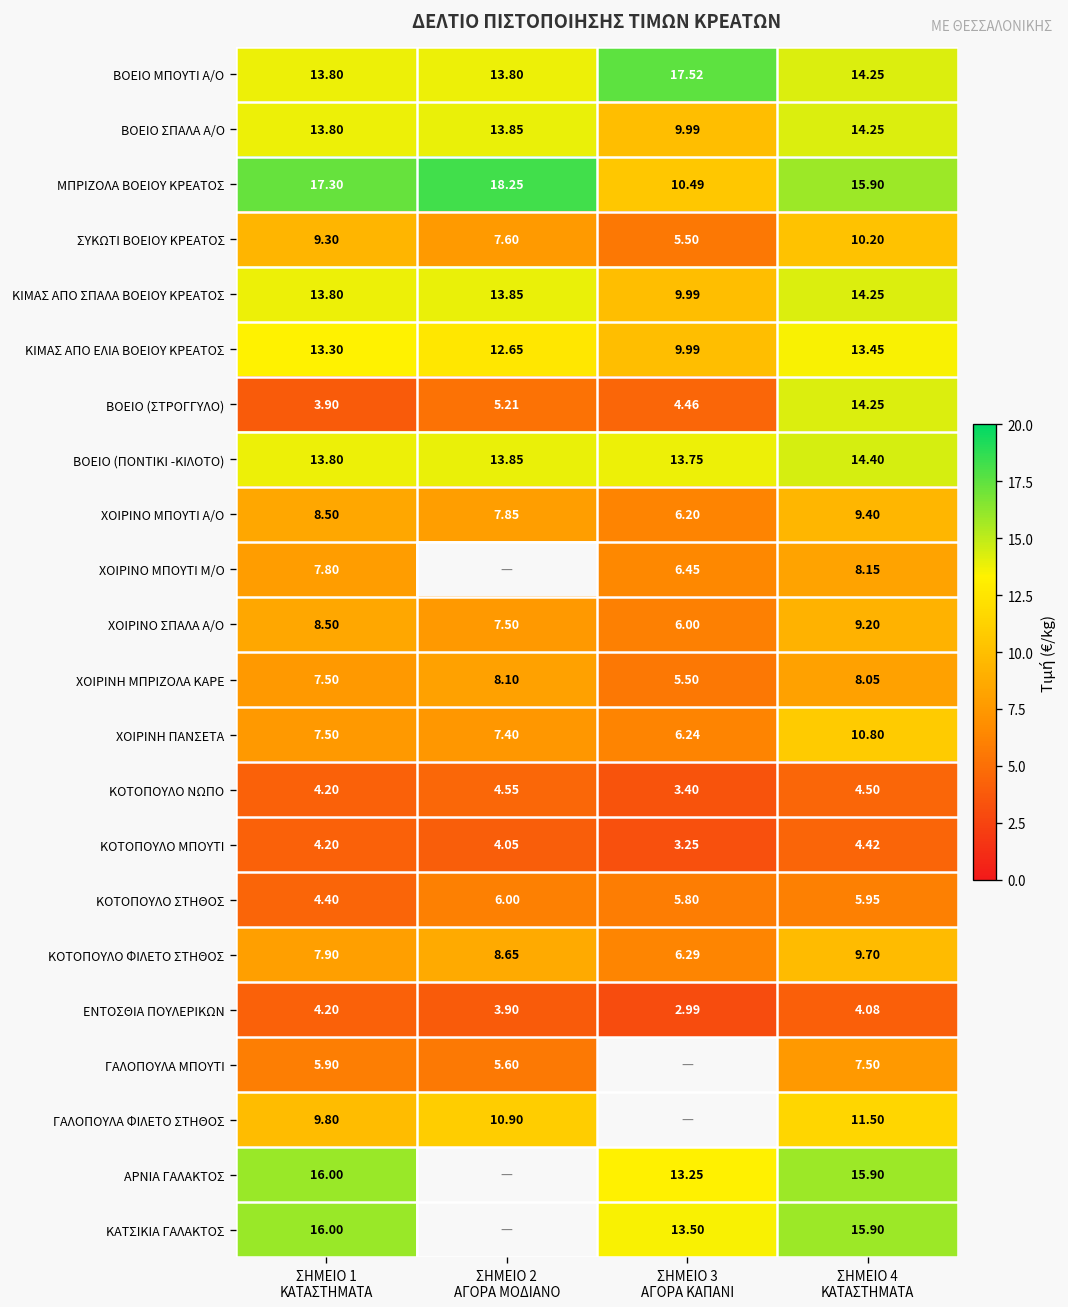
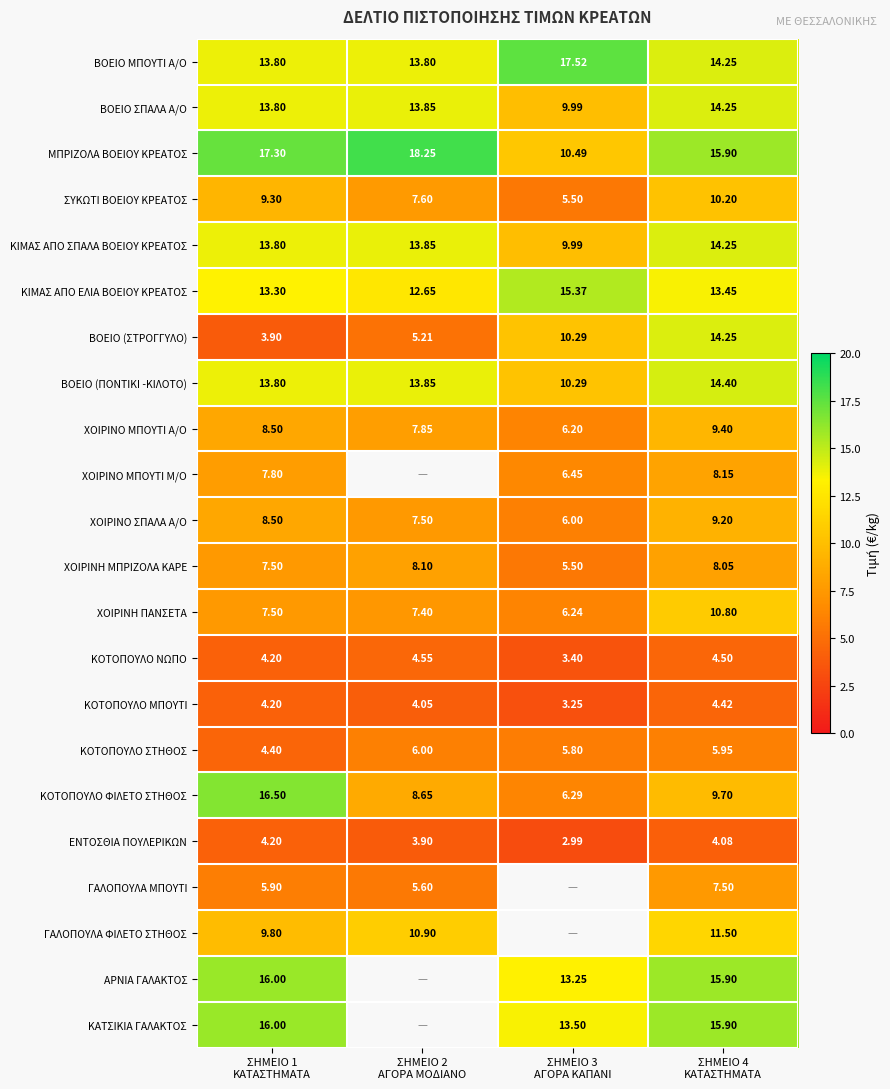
  {
    "ΒΟΕΙΟ ΜΠΟΥΤΙ Α/Ο": {
      "ΣΗΜΕΙΟ 1 ΚΑΤΑΣΤΗΜΑΤΑ": 13.80,
      "ΣΗΜΕΙΟ 2 ΑΓΟΡΑ ΜΟΔΙΑΝΟ": 13.80,
      "ΣΗΜΕΙΟ 3 ΑΓΟΡΑ ΚΑΠΑΝΙ": 17.52,
      "ΣΗΜΕΙΟ 4 ΚΑΤΑΣΤΗΜΑΤΑ": 14.25
    },
    "ΒΟΕΙΟ ΣΠΑΛΑ Α/Ο": {
      "ΣΗΜΕΙΟ 1 ΚΑΤΑΣΤΗΜΑΤΑ": 13.80,
      "ΣΗΜΕΙΟ 2 ΑΓΟΡΑ ΜΟΔΙΑΝΟ": 13.85,
      "ΣΗΜΕΙΟ 3 ΑΓΟΡΑ ΚΑΠΑΝΙ": 9.99,
      "ΣΗΜΕΙΟ 4 ΚΑΤΑΣΤΗΜΑΤΑ": 14.25
    },
    "ΜΠΡΙΖΟΛΑ ΒΟΕΙΟΥ ΚΡΕΑΤΟΣ": {
      "ΣΗΜΕΙΟ 1 ΚΑΤΑΣΤΗΜΑΤΑ": 17.30,
      "ΣΗΜΕΙΟ 2 ΑΓΟΡΑ ΜΟΔΙΑΝΟ": 18.25,
      "ΣΗΜΕΙΟ 3 ΑΓΟΡΑ ΚΑΠΑΝΙ": 10.49,
      "ΣΗΜΕΙΟ 4 ΚΑΤΑΣΤΗΜΑΤΑ": 15.90
    },
    "ΣΥΚΩΤΙ ΒΟΕΙΟΥ ΚΡΕΑΤΟΣ": {
      "ΣΗΜΕΙΟ 1 ΚΑΤΑΣΤΗΜΑΤΑ": 9.30,
      "ΣΗΜΕΙΟ 2 ΑΓΟΡΑ ΜΟΔΙΑΝΟ": 7.60,
      "ΣΗΜΕΙΟ 3 ΑΓΟΡΑ ΚΑΠΑΝΙ": 5.50,
      "ΣΗΜΕΙΟ 4 ΚΑΤΑΣΤΗΜΑΤΑ": 10.20
    },
    "ΚΙΜΑΣ ΑΠΟ ΣΠΑΛΑ ΒΟΕΙΟΥ ΚΡΕΑΤΟΣ": {
      "ΣΗΜΕΙΟ 1 ΚΑΤΑΣΤΗΜΑΤΑ": 13.80,
      "ΣΗΜΕΙΟ 2 ΑΓΟΡΑ ΜΟΔΙΑΝΟ": 13.85,
      "ΣΗΜΕΙΟ 3 ΑΓΟΡΑ ΚΑΠΑΝΙ": 9.99,
      "ΣΗΜΕΙΟ 4 ΚΑΤΑΣΤΗΜΑΤΑ": 14.25
    },
    "ΚΙΜΑΣ ΑΠO ΕΛΙΑ ΒΟΕΙΟΥ ΚΡΕΑΤΟΣ": {
      "ΣΗΜΕΙΟ 1 ΚΑΤΑΣΤΗΜΑΤΑ": 13.30,
      "ΣΗΜΕΙΟ 2 ΑΓΟΡΑ ΜΟΔΙΑΝΟ": 12.65,
-     "ΣΗΜΕΙΟ 3 ΑΓΟΡΑ ΚΑΠΑΝΙ": 9.99,
+     "ΣΗΜΕΙΟ 3 ΑΓΟΡΑ ΚΑΠΑΝΙ": 15.37,
      "ΣΗΜΕΙΟ 4 ΚΑΤΑΣΤΗΜΑΤΑ": 13.45
    },
    "ΒΟΕΙΟ (ΣΤΡΟΓΓΥΛΟ)": {
      "ΣΗΜΕΙΟ 1 ΚΑΤΑΣΤΗΜΑΤΑ": 3.90,
      "ΣΗΜΕΙΟ 2 ΑΓΟΡΑ ΜΟΔΙΑΝΟ": 5.21,
-     "ΣΗΜΕΙΟ 3 ΑΓΟΡΑ ΚΑΠΑΝΙ": 4.46,
+     "ΣΗΜΕΙΟ 3 ΑΓΟΡΑ ΚΑΠΑΝΙ": 10.29,
      "ΣΗΜΕΙΟ 4 ΚΑΤΑΣΤΗΜΑΤΑ": 14.25
    },
    "ΒΟΕΙΟ (ΠΟΝΤΙΚΙ -ΚΙΛΟΤΟ)": {
      "ΣΗΜΕΙΟ 1 ΚΑΤΑΣΤΗΜΑΤΑ": 13.80,
      "ΣΗΜΕΙΟ 2 ΑΓΟΡΑ ΜΟΔΙΑΝΟ": 13.85,
-     "ΣΗΜΕΙΟ 3 ΑΓΟΡΑ ΚΑΠΑΝΙ": 13.75,
+     "ΣΗΜΕΙΟ 3 ΑΓΟΡΑ ΚΑΠΑΝΙ": 10.29,
      "ΣΗΜΕΙΟ 4 ΚΑΤΑΣΤΗΜΑΤΑ": 14.40
    },
    "ΧΟΙΡΙΝΟ ΜΠΟΥΤΙ Α/Ο": {
      "ΣΗΜΕΙΟ 1 ΚΑΤΑΣΤΗΜΑΤΑ": 8.50,
      "ΣΗΜΕΙΟ 2 ΑΓΟΡΑ ΜΟΔΙΑΝΟ": 7.85,
      "ΣΗΜΕΙΟ 3 ΑΓΟΡΑ ΚΑΠΑΝΙ": 6.20,
      "ΣΗΜΕΙΟ 4 ΚΑΤΑΣΤΗΜΑΤΑ": 9.40
    },
    "ΧΟΙΡΙΝΟ ΜΠΟΥΤΙ Μ/Ο": {
      "ΣΗΜΕΙΟ 1 ΚΑΤΑΣΤΗΜΑΤΑ": 7.80,
      "ΣΗΜΕΙΟ 3 ΑΓΟΡΑ ΚΑΠΑΝΙ": 6.45,
      "ΣΗΜΕΙΟ 4 ΚΑΤΑΣΤΗΜΑΤΑ": 8.15
    },
    "ΧΟΙΡΙΝΟ ΣΠΑΛΑ Α/Ο": {
      "ΣΗΜΕΙΟ 1 ΚΑΤΑΣΤΗΜΑΤΑ": 8.50,
      "ΣΗΜΕΙΟ 2 ΑΓΟΡΑ ΜΟΔΙΑΝΟ": 7.50,
      "ΣΗΜΕΙΟ 3 ΑΓΟΡΑ ΚΑΠΑΝΙ": 6.00,
      "ΣΗΜΕΙΟ 4 ΚΑΤΑΣΤΗΜΑΤΑ": 9.20
    },
    "ΧΟΙΡΙΝΗ ΜΠΡΙΖΟΛΑ ΚΑΡΕ": {
      "ΣΗΜΕΙΟ 1 ΚΑΤΑΣΤΗΜΑΤΑ": 7.50,
      "ΣΗΜΕΙΟ 2 ΑΓΟΡΑ ΜΟΔΙΑΝΟ": 8.10,
      "ΣΗΜΕΙΟ 3 ΑΓΟΡΑ ΚΑΠΑΝΙ": 5.50,
      "ΣΗΜΕΙΟ 4 ΚΑΤΑΣΤΗΜΑΤΑ": 8.05
    },
    "ΧΟΙΡΙΝΗ ΠΑΝΣΕΤΑ": {
      "ΣΗΜΕΙΟ 1 ΚΑΤΑΣΤΗΜΑΤΑ": 7.50,
      "ΣΗΜΕΙΟ 2 ΑΓΟΡΑ ΜΟΔΙΑΝΟ": 7.40,
      "ΣΗΜΕΙΟ 3 ΑΓΟΡΑ ΚΑΠΑΝΙ": 6.24,
      "ΣΗΜΕΙΟ 4 ΚΑΤΑΣΤΗΜΑΤΑ": 10.80
    },
    "ΚΟΤΟΠΟΥΛΟ ΝΩΠΟ": {
      "ΣΗΜΕΙΟ 1 ΚΑΤΑΣΤΗΜΑΤΑ": 4.20,
      "ΣΗΜΕΙΟ 2 ΑΓΟΡΑ ΜΟΔΙΑΝΟ": 4.55,
      "ΣΗΜΕΙΟ 3 ΑΓΟΡΑ ΚΑΠΑΝΙ": 3.40,
      "ΣΗΜΕΙΟ 4 ΚΑΤΑΣΤΗΜΑΤΑ": 4.50
    },
    "ΚΟΤΟΠΟΥΛΟ ΜΠΟΥΤΙ": {
      "ΣΗΜΕΙΟ 1 ΚΑΤΑΣΤΗΜΑΤΑ": 4.20,
      "ΣΗΜΕΙΟ 2 ΑΓΟΡΑ ΜΟΔΙΑΝΟ": 4.05,
      "ΣΗΜΕΙΟ 3 ΑΓΟΡΑ ΚΑΠΑΝΙ": 3.25,
      "ΣΗΜΕΙΟ 4 ΚΑΤΑΣΤΗΜΑΤΑ": 4.42
    },
    "ΚΟΤΟΠΟΥΛΟ ΣΤΗΘΟΣ": {
      "ΣΗΜΕΙΟ 1 ΚΑΤΑΣΤΗΜΑΤΑ": 4.40,
      "ΣΗΜΕΙΟ 2 ΑΓΟΡΑ ΜΟΔΙΑΝΟ": 6.00,
      "ΣΗΜΕΙΟ 3 ΑΓΟΡΑ ΚΑΠΑΝΙ": 5.80,
      "ΣΗΜΕΙΟ 4 ΚΑΤΑΣΤΗΜΑΤΑ": 5.95
    },
    "ΚΟΤΟΠΟΥΛΟ ΦΙΛΕΤΟ ΣΤΗΘΟΣ": {
-     "ΣΗΜΕΙΟ 1 ΚΑΤΑΣΤΗΜΑΤΑ": 7.90,
+     "ΣΗΜΕΙΟ 1 ΚΑΤΑΣΤΗΜΑΤΑ": 16.50,
      "ΣΗΜΕΙΟ 2 ΑΓΟΡΑ ΜΟΔΙΑΝΟ": 8.65,
      "ΣΗΜΕΙΟ 3 ΑΓΟΡΑ ΚΑΠΑΝΙ": 6.29,
      "ΣΗΜΕΙΟ 4 ΚΑΤΑΣΤΗΜΑΤΑ": 9.70
    },
    "ΕΝΤΟΣΘΙΑ ΠΟΥΛΕΡΙΚΩΝ": {
      "ΣΗΜΕΙΟ 1 ΚΑΤΑΣΤΗΜΑΤΑ": 4.20,
      "ΣΗΜΕΙΟ 2 ΑΓΟΡΑ ΜΟΔΙΑΝΟ": 3.90,
      "ΣΗΜΕΙΟ 3 ΑΓΟΡΑ ΚΑΠΑΝΙ": 2.99,
      "ΣΗΜΕΙΟ 4 ΚΑΤΑΣΤΗΜΑΤΑ": 4.08
    },
    "ΓΑΛΟΠΟΥΛΑ ΜΠΟΥΤΙ": {
      "ΣΗΜΕΙΟ 1 ΚΑΤΑΣΤΗΜΑΤΑ": 5.90,
      "ΣΗΜΕΙΟ 2 ΑΓΟΡΑ ΜΟΔΙΑΝΟ": 5.60,
      "ΣΗΜΕΙΟ 4 ΚΑΤΑΣΤΗΜΑΤΑ": 7.50
    },
    "ΓΑΛΟΠΟΥΛΑ ΦΙΛΕΤΟ ΣΤΗΘΟΣ": {
      "ΣΗΜΕΙΟ 1 ΚΑΤΑΣΤΗΜΑΤΑ": 9.80,
      "ΣΗΜΕΙΟ 2 ΑΓΟΡΑ ΜΟΔΙΑΝΟ": 10.90,
      "ΣΗΜΕΙΟ 4 ΚΑΤΑΣΤΗΜΑΤΑ": 11.50
    },
    "ΑΡΝΙΑ ΓΑΛΑΚΤΟΣ": {
      "ΣΗΜΕΙΟ 1 ΚΑΤΑΣΤΗΜΑΤΑ": 16.00,
      "ΣΗΜΕΙΟ 3 ΑΓΟΡΑ ΚΑΠΑΝΙ": 13.25,
      "ΣΗΜΕΙΟ 4 ΚΑΤΑΣΤΗΜΑΤΑ": 15.90
    },
    "ΚΑΤΣΙΚΙΑ ΓΑΛΑΚΤΟΣ": {
      "ΣΗΜΕΙΟ 1 ΚΑΤΑΣΤΗΜΑΤΑ": 16.00,
      "ΣΗΜΕΙΟ 3 ΑΓΟΡΑ ΚΑΠΑΝΙ": 13.50,
      "ΣΗΜΕΙΟ 4 ΚΑΤΑΣΤΗΜΑΤΑ": 15.90
    }
  }
